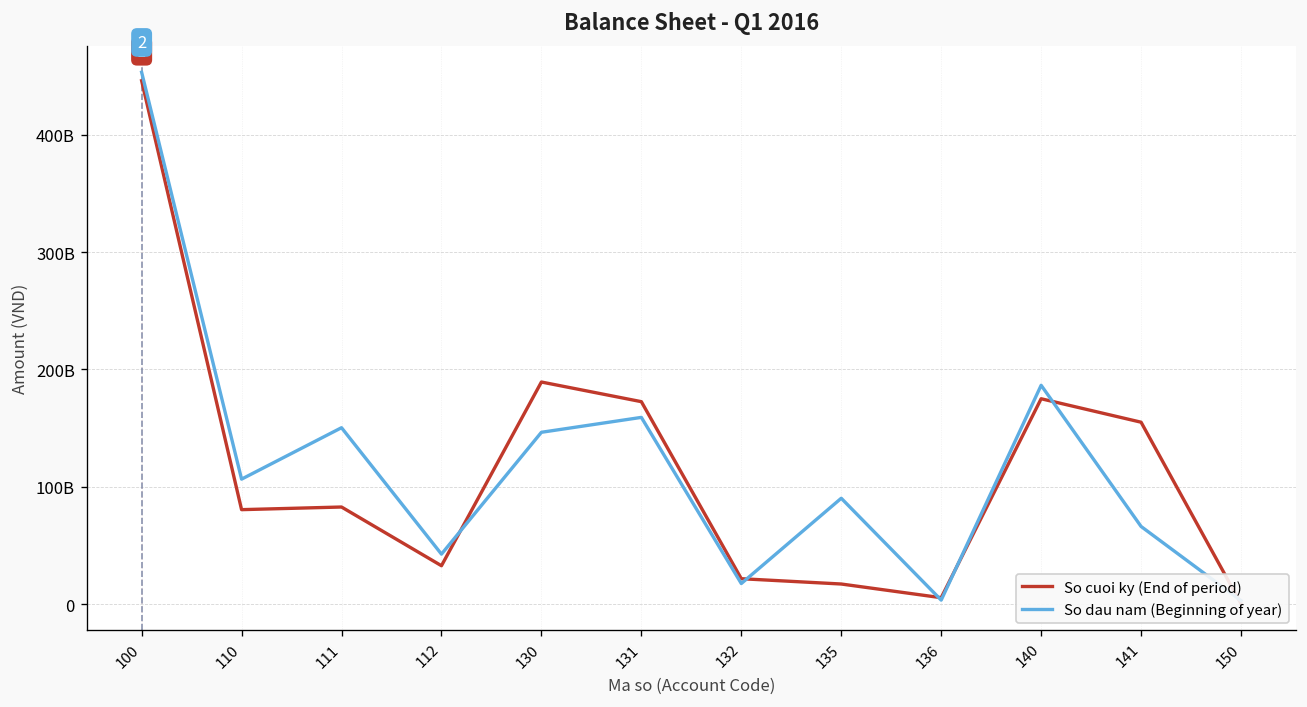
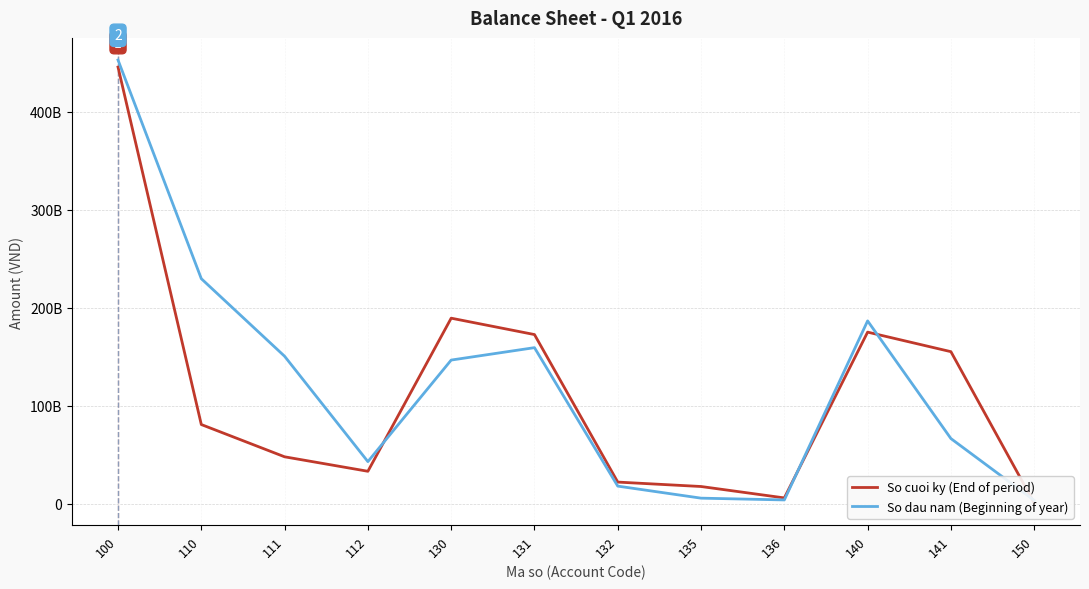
  {
    "So cuoi ky (End of period)": {
      "100": 450000000000,
      "110": 80000000000,
-     "111": 80000000000,
+     "111": 50000000000,
      "112": 30000000000,
      "130": 190000000000,
      "131": 170000000000,
      "132": 20000000000,
      "135": 20000000000,
      "140": 180000000000,
      "141": 160000000000
    },
    "So dau nam (Beginning of year)": {
-     "110": 110000000000,
+     "110": 230000000000,
      "111": 150000000000,
      "112": 40000000000,
      "130": 150000000000,
      "131": 160000000000,
      "132": 20000000000,
-     "135": 90000000000,
+     "135": 10000000000,
      "140": 190000000000,
      "141": 70000000000
    }
  }
